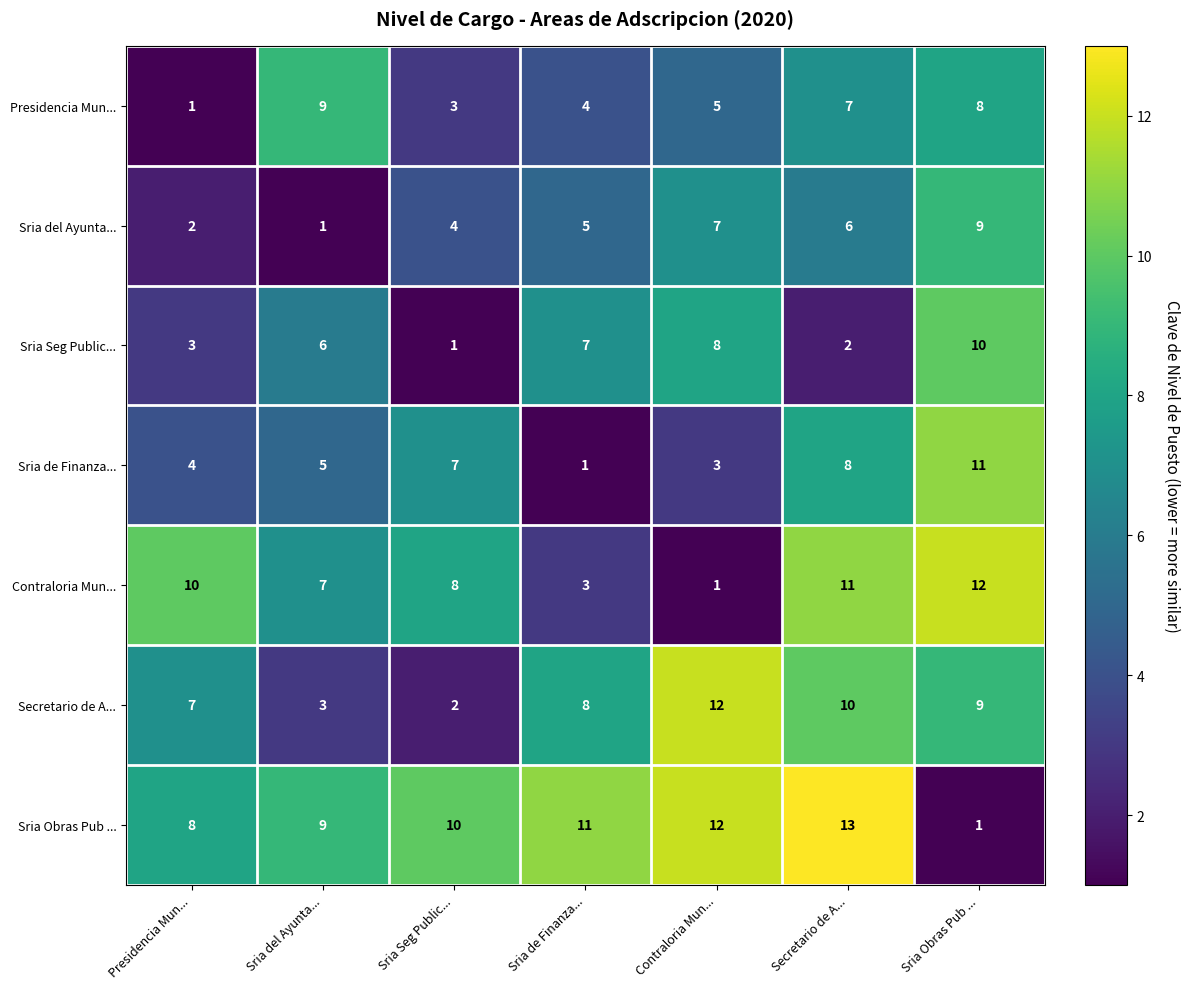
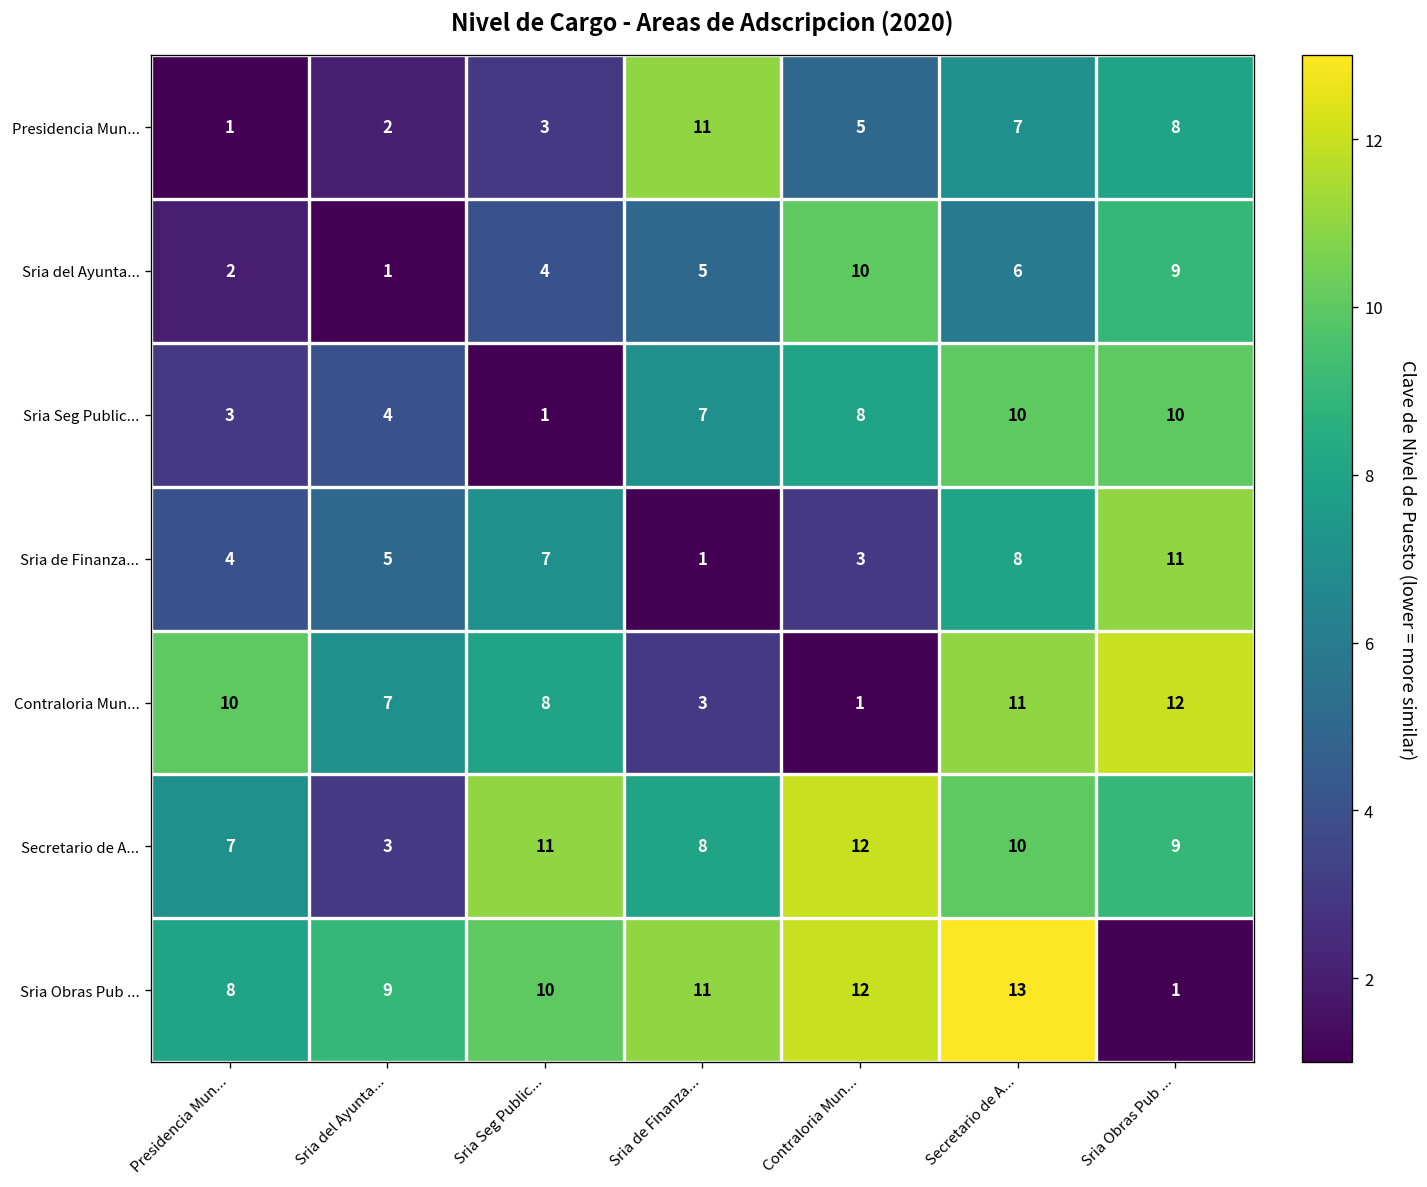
  {
    "Presidencia Mun...": {
      "Presidencia Mun...": 1,
-     "Sria del Ayunta...": 9,
+     "Sria del Ayunta...": 2,
      "Sria Seg Public...": 3,
-     "Sria de Finanza...": 4,
+     "Sria de Finanza...": 11,
      "Contraloria Mun...": 5,
      "Secretario de A...": 7,
      "Sria Obras Pub ...": 8
    },
    "Sria del Ayunta...": {
      "Presidencia Mun...": 2,
      "Sria del Ayunta...": 1,
      "Sria Seg Public...": 4,
      "Sria de Finanza...": 5,
-     "Contraloria Mun...": 7,
+     "Contraloria Mun...": 10,
      "Secretario de A...": 6,
      "Sria Obras Pub ...": 9
    },
    "Sria Seg Public...": {
      "Presidencia Mun...": 3,
-     "Sria del Ayunta...": 6,
+     "Sria del Ayunta...": 4,
      "Sria Seg Public...": 1,
      "Sria de Finanza...": 7,
      "Contraloria Mun...": 8,
-     "Secretario de A...": 2,
+     "Secretario de A...": 10,
      "Sria Obras Pub ...": 10
    },
    "Sria de Finanza...": {
      "Presidencia Mun...": 4,
      "Sria del Ayunta...": 5,
      "Sria Seg Public...": 7,
      "Sria de Finanza...": 1,
      "Contraloria Mun...": 3,
      "Secretario de A...": 8,
      "Sria Obras Pub ...": 11
    },
    "Contraloria Mun...": {
      "Presidencia Mun...": 10,
      "Sria del Ayunta...": 7,
      "Sria Seg Public...": 8,
      "Sria de Finanza...": 3,
      "Contraloria Mun...": 1,
      "Secretario de A...": 11,
      "Sria Obras Pub ...": 12
    },
    "Secretario de A...": {
      "Presidencia Mun...": 7,
      "Sria del Ayunta...": 3,
-     "Sria Seg Public...": 2,
+     "Sria Seg Public...": 11,
      "Sria de Finanza...": 8,
      "Contraloria Mun...": 12,
      "Secretario de A...": 10,
      "Sria Obras Pub ...": 9
    },
    "Sria Obras Pub ...": {
      "Presidencia Mun...": 8,
      "Sria del Ayunta...": 9,
      "Sria Seg Public...": 10,
      "Sria de Finanza...": 11,
      "Contraloria Mun...": 12,
      "Secretario de A...": 13,
      "Sria Obras Pub ...": 1
    }
  }
